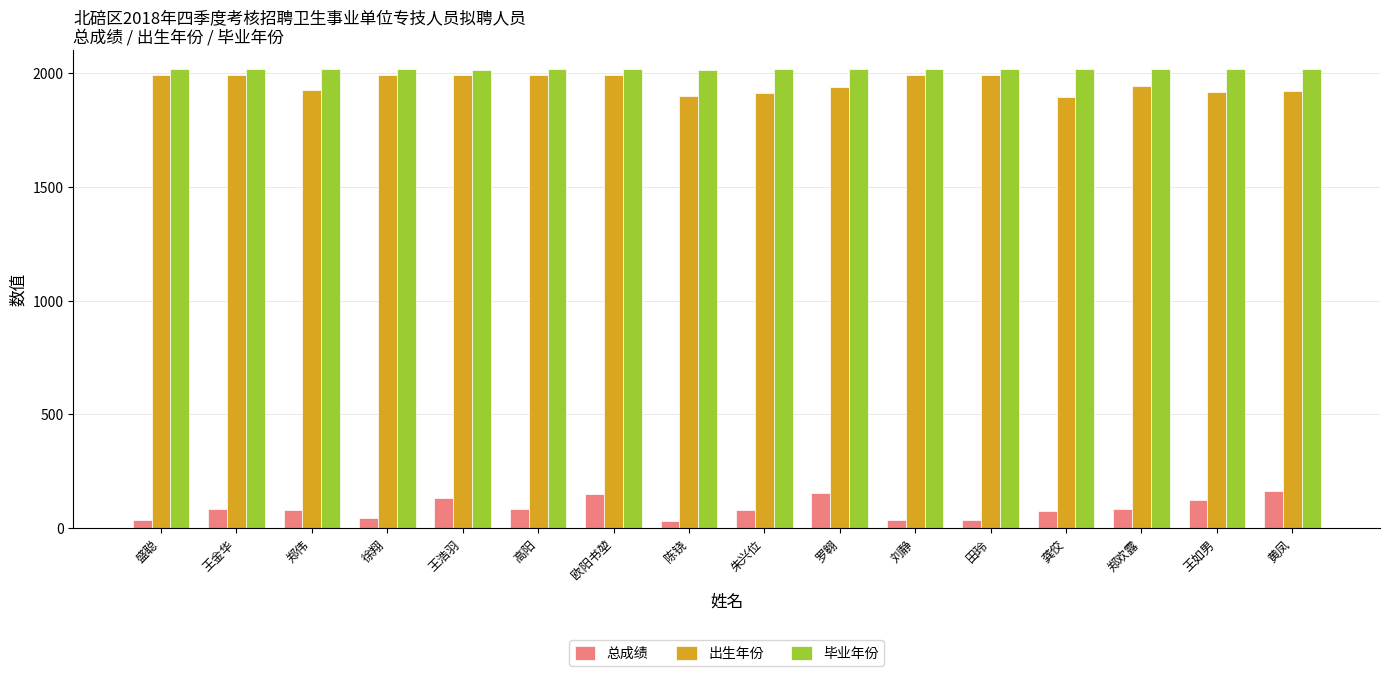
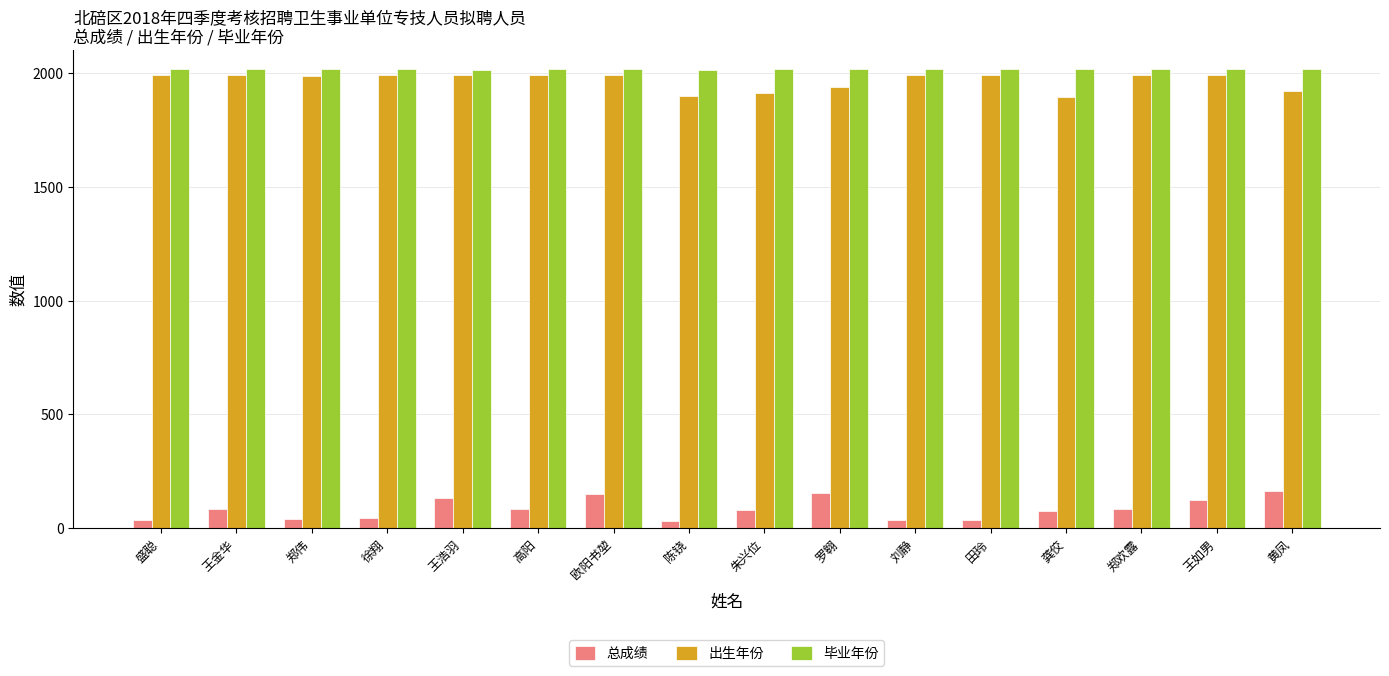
  {
    "总成绩": {
      "盛聪": 40,
      "王金华": 90,
-     "郑伟": 80,
+     "郑伟": 40,
      "徐翔": 40,
      "王浩羽": 130,
      "高阳": 80,
      "欧阳书堃": 150,
      "陈铙": 30,
      "朱兴位": 80,
      "罗翱": 150,
      "刘静": 40,
      "田玲": 40,
      "龚佼": 80,
      "郑欢露": 90,
      "王如男": 120,
      "黄凤": 160
    },
    "出生年份": {
      "盛聪": 1990,
      "王金华": 1990,
-     "郑伟": 1930,
+     "郑伟": 1990,
      "徐翔": 1990,
      "王浩羽": 1990,
      "高阳": 1990,
      "欧阳书堃": 1990,
      "陈铙": 1900,
      "朱兴位": 1910,
      "罗翱": 1940,
      "刘静": 1990,
      "田玲": 1990,
      "龚佼": 1900,
-     "郑欢露": 1950,
-     "王如男": 1920,
+     "郑欢露": 1990,
+     "王如男": 1990,
      "黄凤": 1920
    },
    "毕业年份": {
      "盛聪": 2020,
      "王金华": 2020,
      "郑伟": 2020,
      "徐翔": 2020,
      "王浩羽": 2020,
      "高阳": 2020,
      "欧阳书堃": 2020,
      "陈铙": 2020,
      "朱兴位": 2020,
      "罗翱": 2020,
      "刘静": 2020,
      "田玲": 2020,
      "龚佼": 2020,
      "郑欢露": 2020,
      "王如男": 2020,
      "黄凤": 2020
    }
  }
